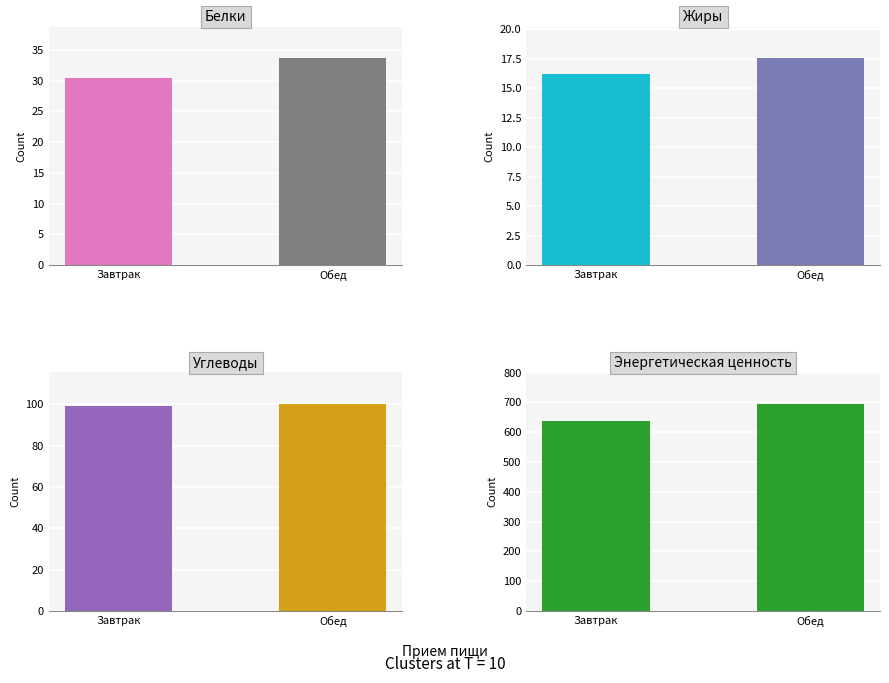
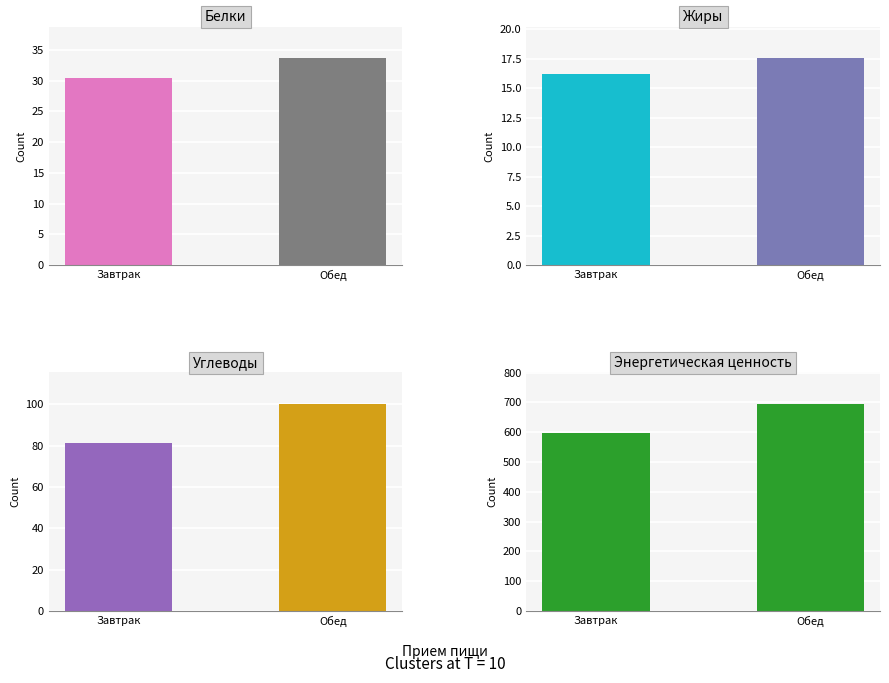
  {
    "Белки": {
      "Завтрак": 30,
      "Обед": 34
    },
    "Жиры": {
      "Завтрак": 16.2,
      "Обед": 17.6
    },
    "Углеводы": {
-     "Завтрак": 99,
+     "Завтрак": 81,
      "Обед": 100
    },
    "Энергетическая ценность": {
-     "Завтрак": 640,
+     "Завтрак": 600,
      "Обед": 700
    }
  }
